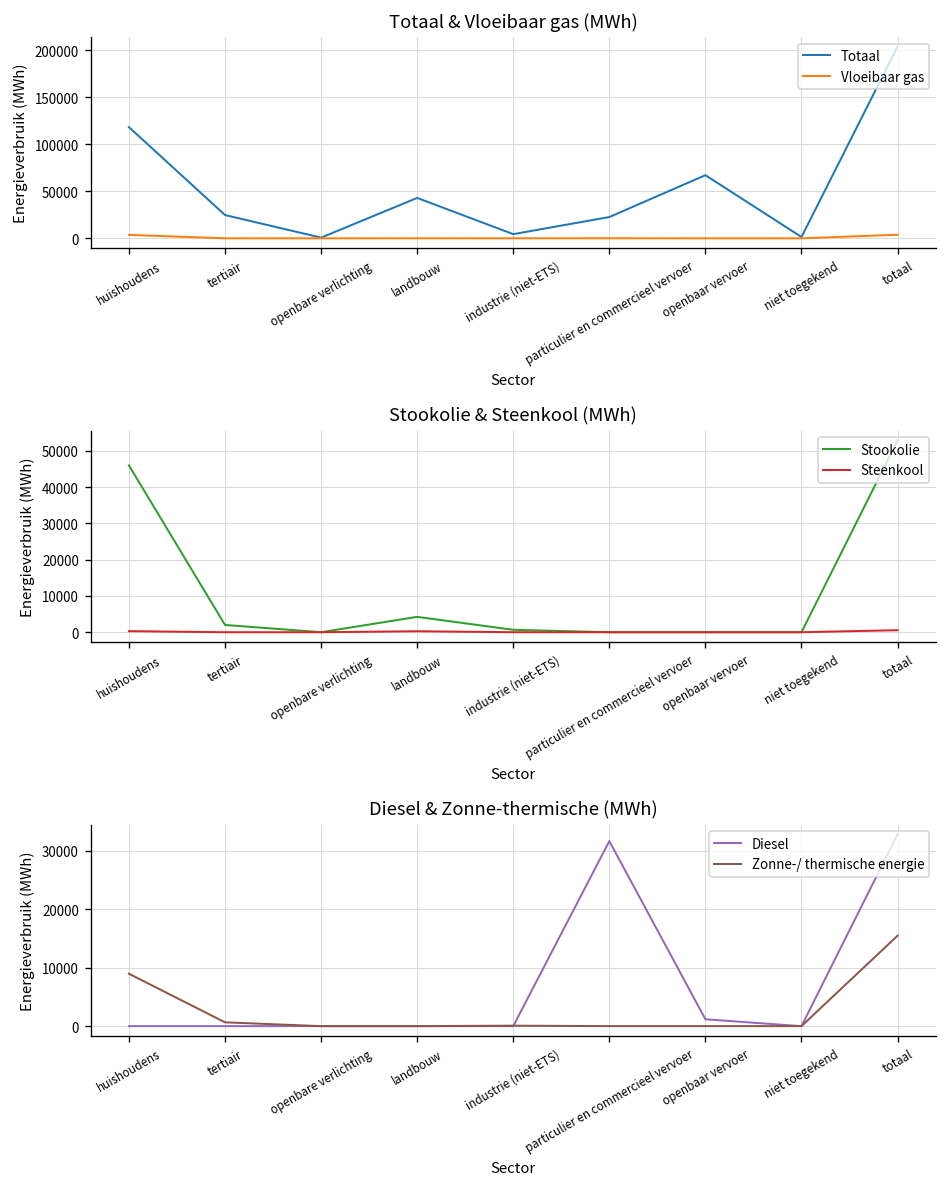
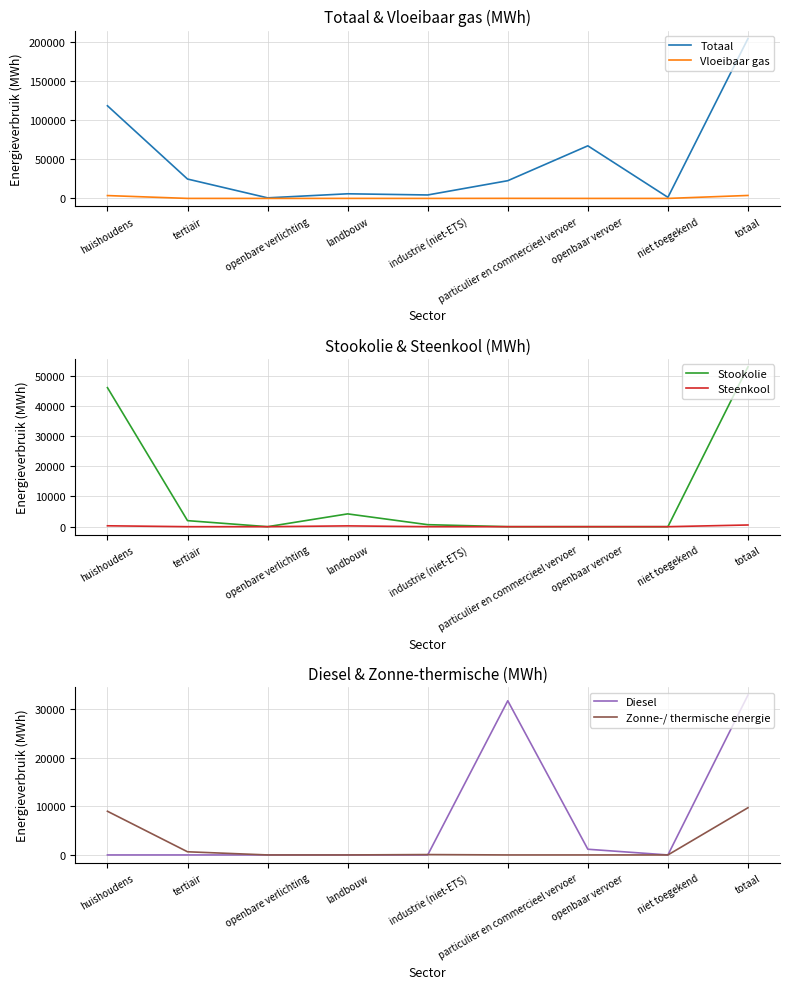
  {
    "Totaal & Vloeibaar gas (MWh)": {
      "Totaal": {
        "huishoudens": 120000,
        "tertiair": 20000,
-       "landbouw": 40000,
+       "landbouw": 10000,
        "industrie (niet-ETS)": 0,
        "particulier en commercieel vervoer": 20000,
        "openbaar vervoer": 70000
      },
      "Vloeibaar gas": {
        "huishoudens": 0,
        "tertiair": 0,
        "landbouw": 0,
        "industrie (niet-ETS)": 0,
        "particulier en commercieel vervoer": 0,
        "openbaar vervoer": 0,
        "totaal": 0
      }
    },
    "Stookolie & Steenkool (MWh)": {
      "Stookolie": {
        "huishoudens": 46000,
        "tertiair": 2000,
        "landbouw": 4000
      },
      "Steenkool": {
        "huishoudens": 0,
        "tertiair": 0,
        "landbouw": 0,
        "totaal": 1000
      }
    },
    "Diesel & Zonne-thermische (MWh)": {
      "Diesel": {
        "huishoudens": 0,
        "tertiair": 0,
        "particulier en commercieel vervoer": 32000,
        "openbaar vervoer": 1000
      },
      "Zonne-/ thermische energie": {
        "huishoudens": 9000,
        "tertiair": 1000,
        "particulier en commercieel vervoer": 0,
        "openbaar vervoer": 0,
-       "totaal": 15000
+       "totaal": 10000
      }
    }
  }
